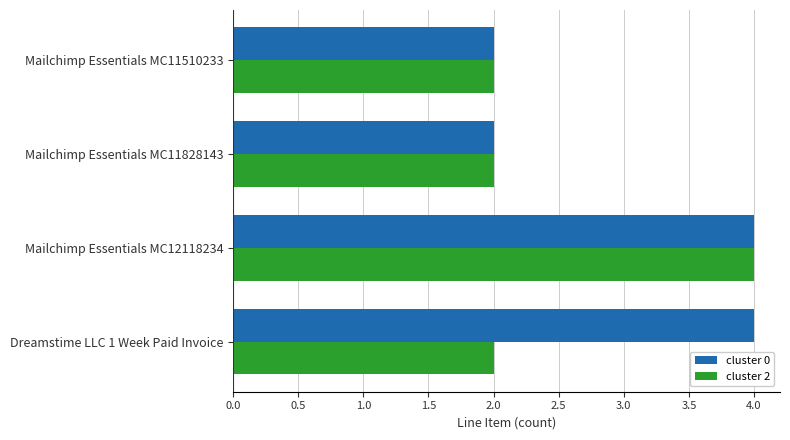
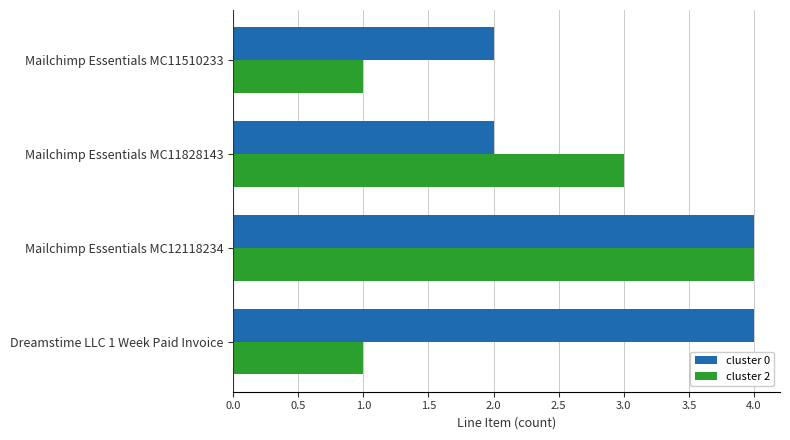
  {
    "cluster 0": {
      "Mailchimp Essentials MC11510233": 2,
      "Mailchimp Essentials MC11828143": 2,
      "Mailchimp Essentials MC12118234": 4,
      "Dreamstime LLC 1 Week Paid Invoice": 4
    },
    "cluster 2": {
-     "Mailchimp Essentials MC11510233": 2,
-     "Mailchimp Essentials MC11828143": 2,
+     "Mailchimp Essentials MC11510233": 1,
+     "Mailchimp Essentials MC11828143": 3,
      "Mailchimp Essentials MC12118234": 4,
-     "Dreamstime LLC 1 Week Paid Invoice": 2
+     "Dreamstime LLC 1 Week Paid Invoice": 1
    }
  }
